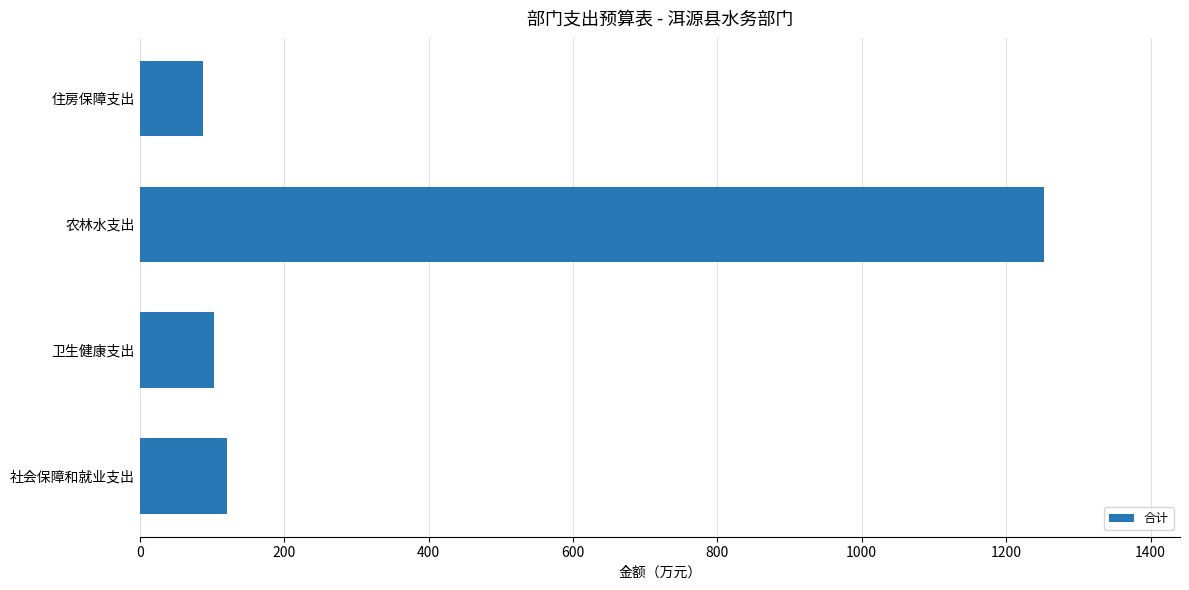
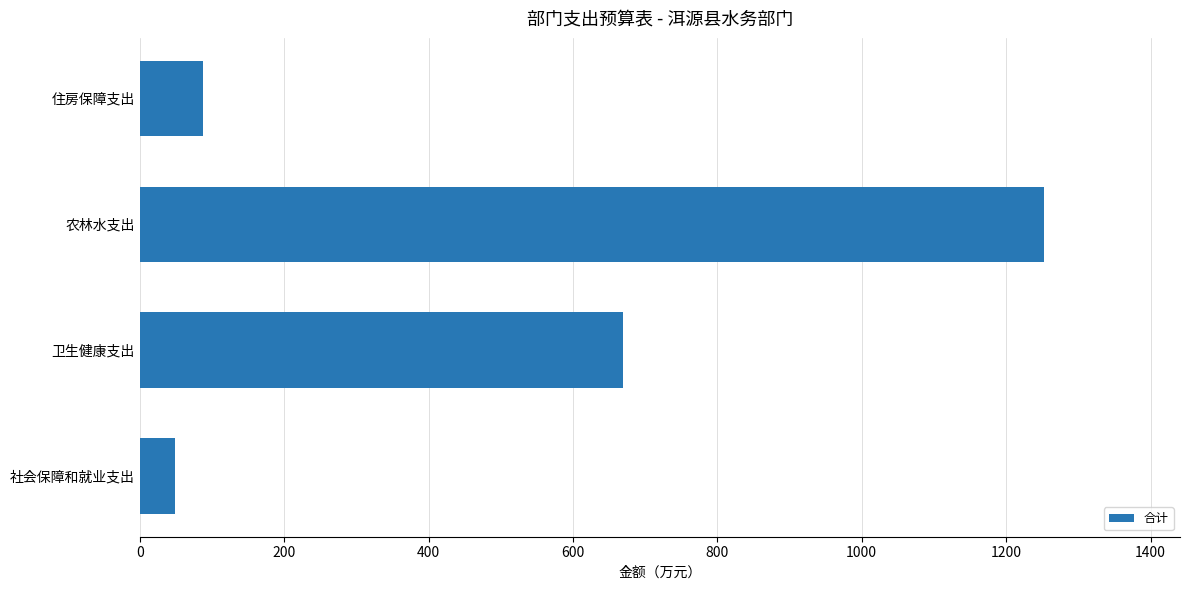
  {
    "住房保障支出": 90,
    "农林水支出": 1250,
-   "卫生健康支出": 100,
-   "社会保障和就业支出": 120
+   "卫生健康支出": 670,
+   "社会保障和就业支出": 50
  }
